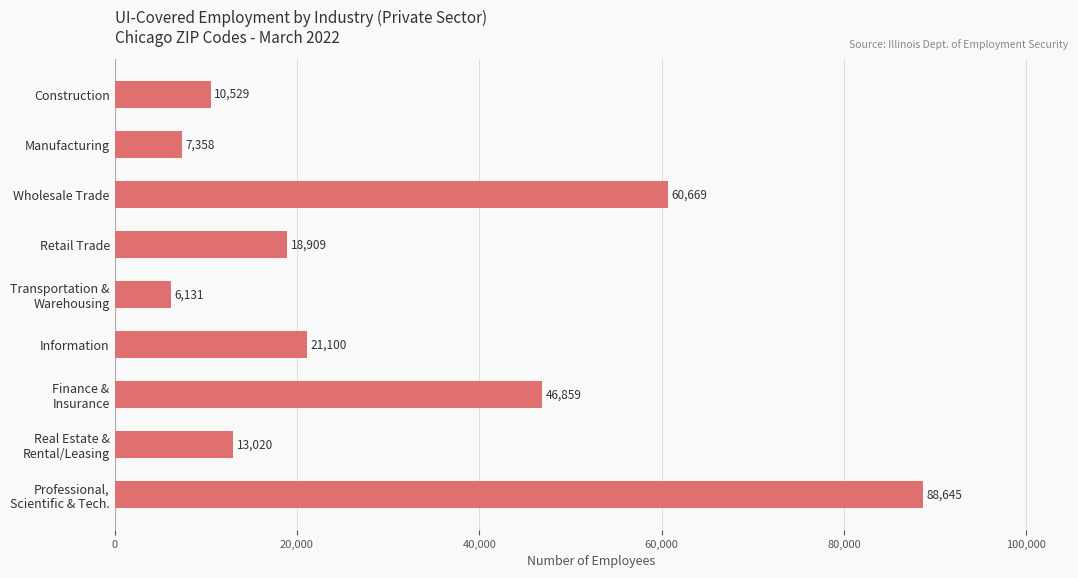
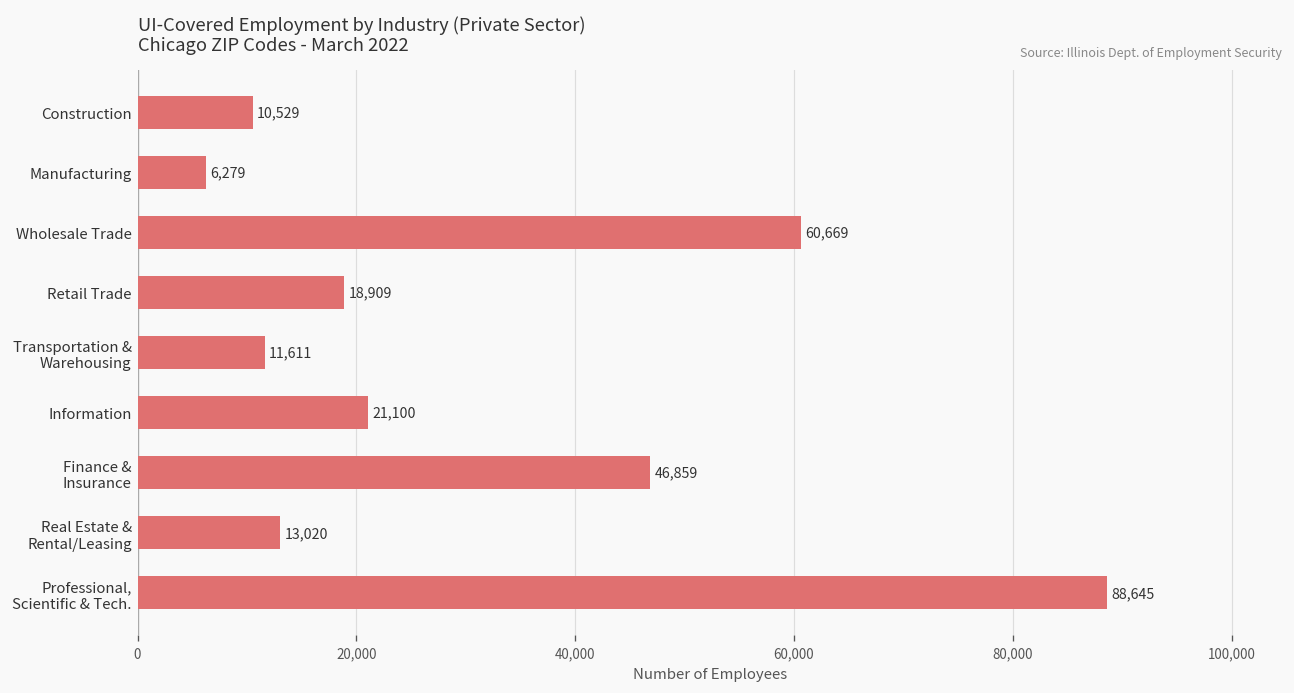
  {
    "Construction": "10,529",
-   "Manufacturing": "7,358",
+   "Manufacturing": "6,279",
    "Wholesale Trade": "60,669",
    "Retail Trade": "18,909",
-   "Transportation & Warehousing": "6,131",
+   "Transportation & Warehousing": "11,611",
    "Information": "21,100",
    "Finance & Insurance": "46,859",
    "Real Estate & Rental/Leasing": "13,020",
    "Professional, Scientific & Tech.": "88,645"
  }
